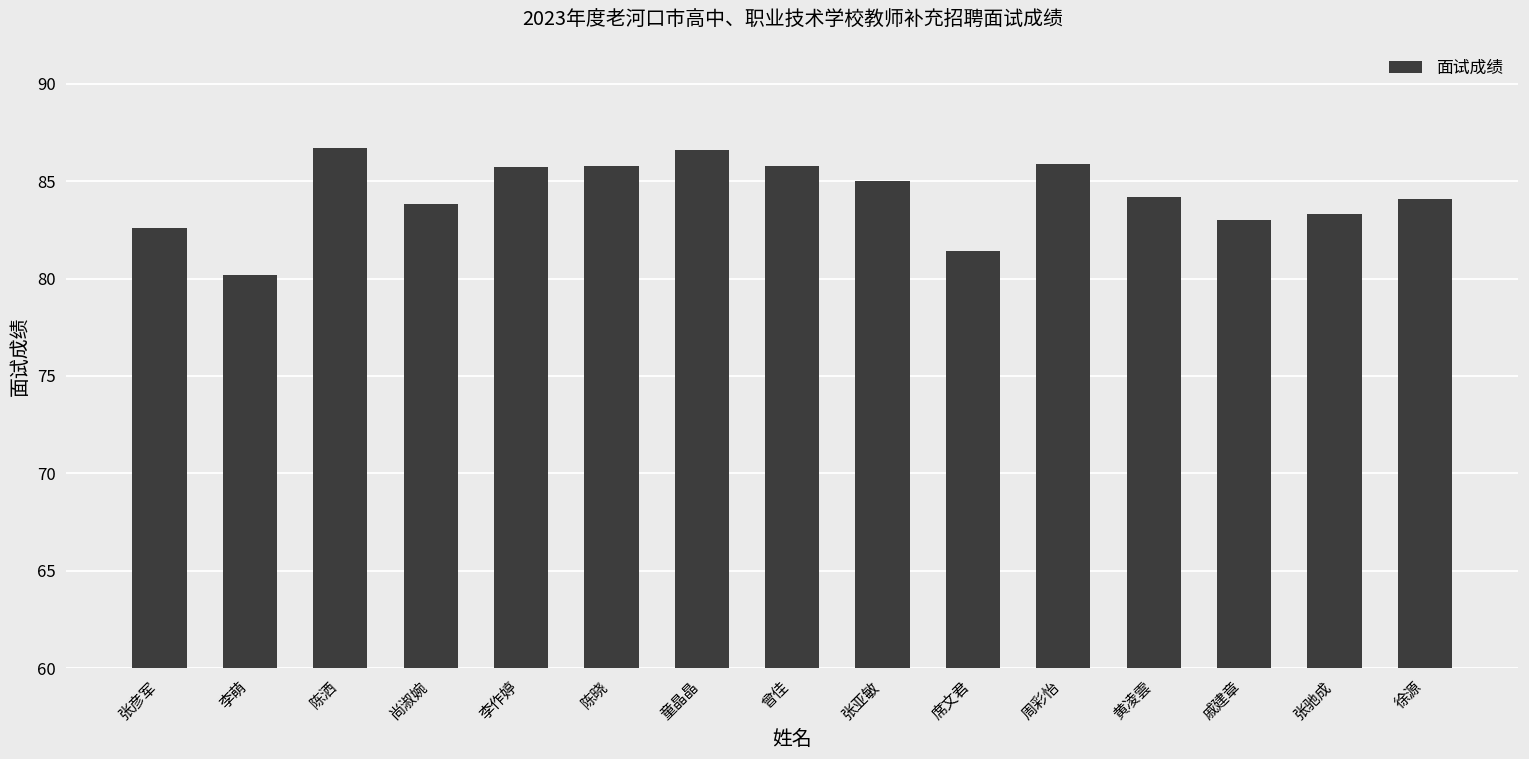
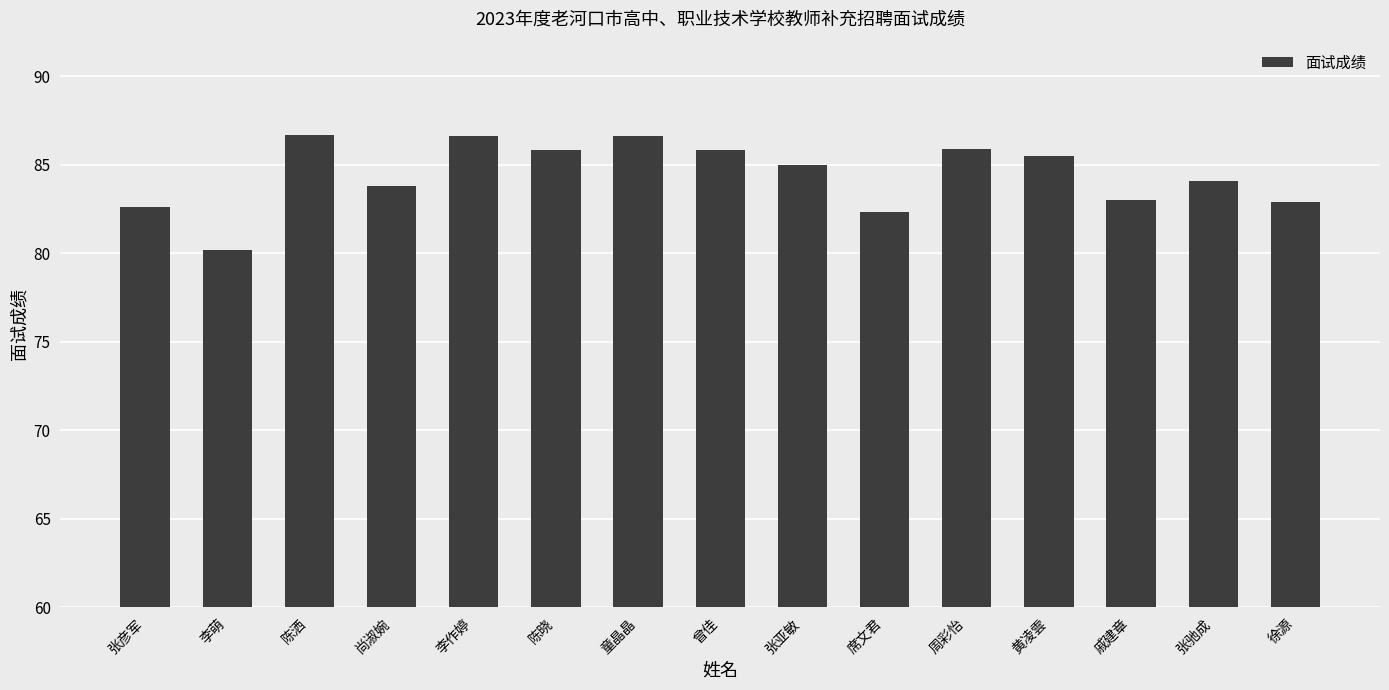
  {
    "张彦军": 82.6,
    "李萌": 80.2,
    "陈洒": 86.7,
    "尚淑婉": 83.8,
-   "李作婷": 85.7,
+   "李作婷": 86.6,
    "陈晓": 85.8,
    "童晶晶": 86.6,
    "曾佳": 85.8,
    "张亚敏": 85.0,
-   "席文君": 81.4,
+   "席文君": 82.3,
    "周彩怡": 85.9,
-   "黄凌雲": 84.2,
+   "黄凌雲": 85.5,
    "戚建章": 83.0,
-   "张驰成": 83.3,
-   "徐源": 84.1
+   "张驰成": 84.1,
+   "徐源": 82.9
  }
